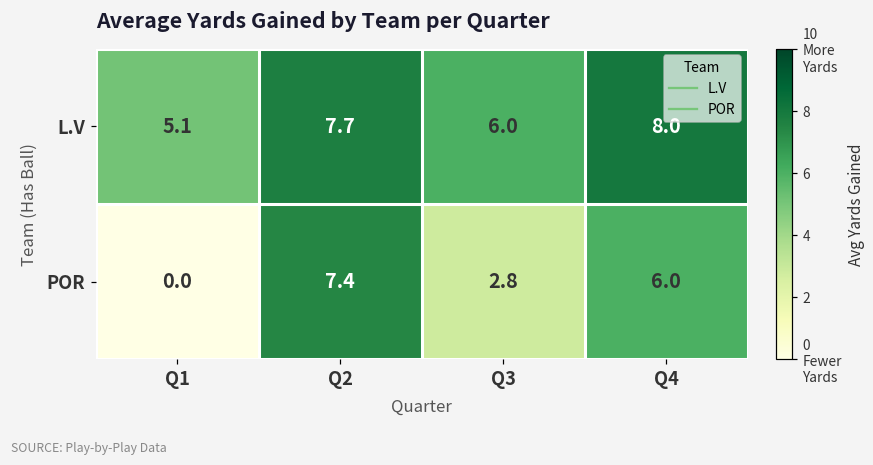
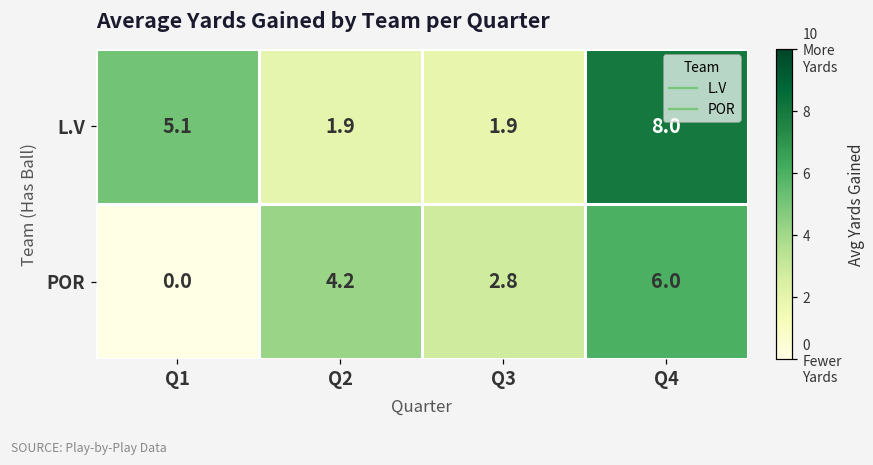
  {
    "L.V": {
      "Q1": 5.1,
-     "Q2": 7.7,
-     "Q3": 6.0
+     "Q2": 1.9,
+     "Q3": 1.9
    },
    "POR": {
      "Q1": 0.0,
-     "Q2": 7.4,
+     "Q2": 4.2,
      "Q3": 2.8,
      "Q4": 6.0
    }
  }
